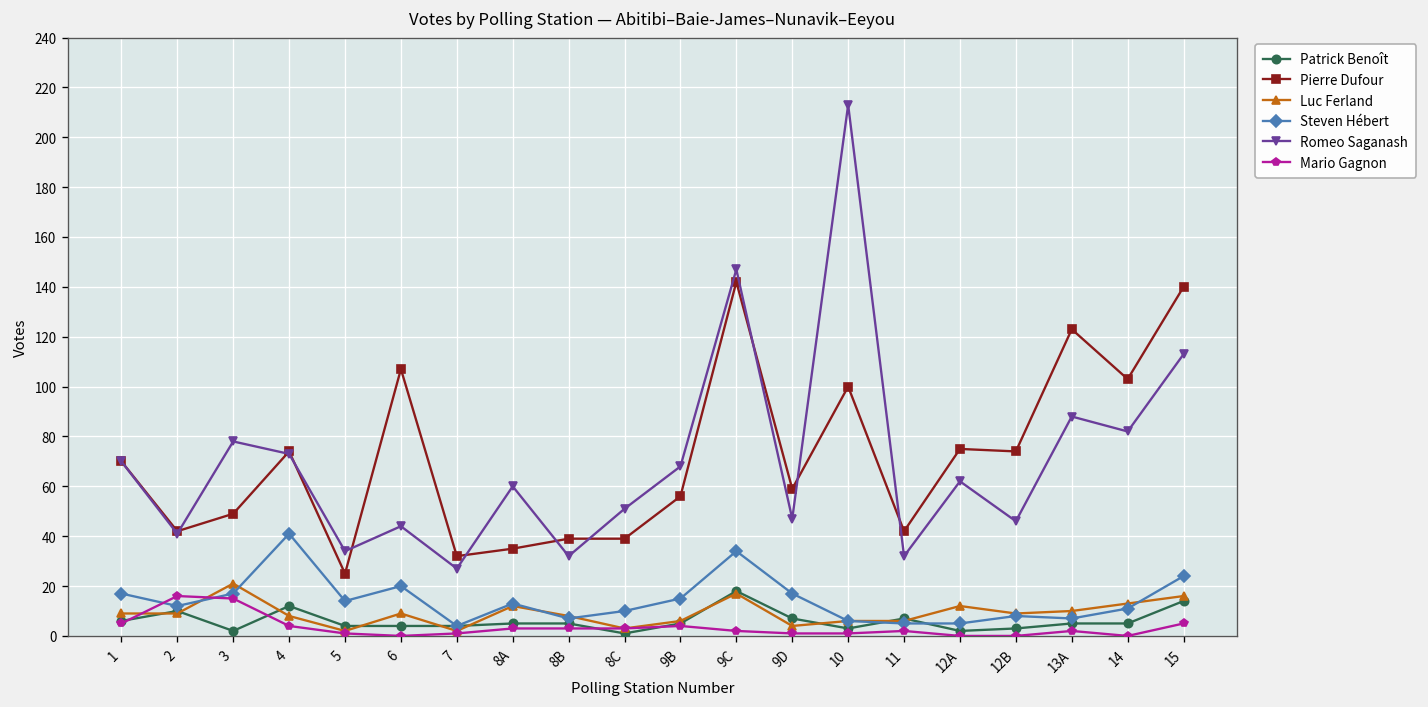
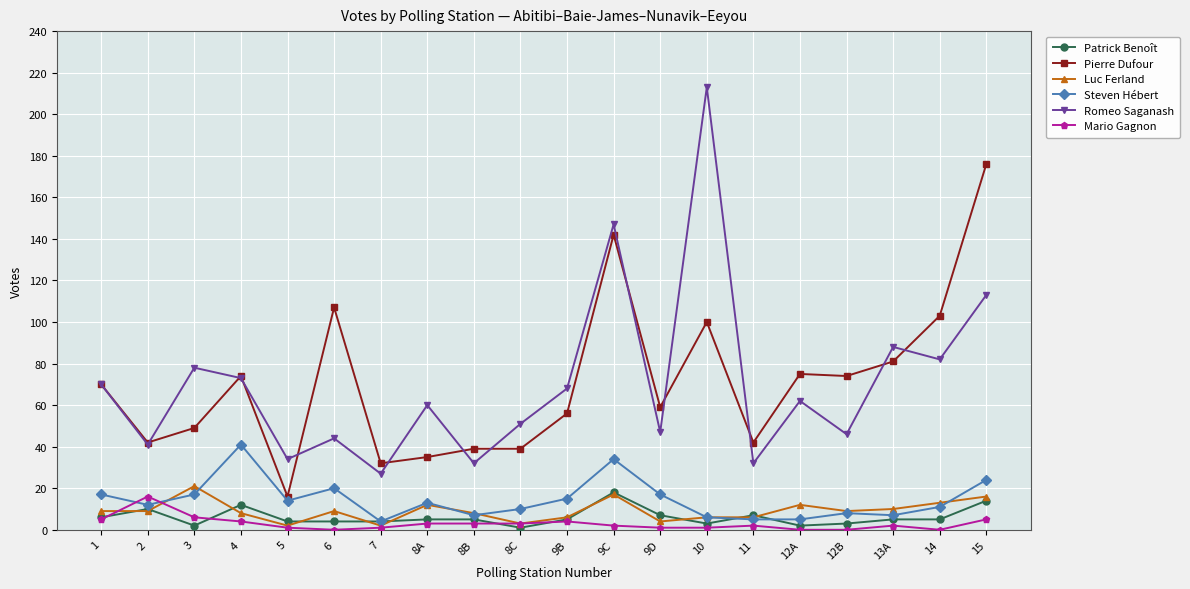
  {
    "Patrick Benoît": {
      "3": 2,
      "4": 12,
      "5": 4,
      "6": 4,
      "8A": 5,
      "8B": 5,
      "8C": 1,
      "9D": 7,
      "10": 3,
      "12A": 2,
      "12B": 3,
      "13A": 5,
      "14": 5,
      "15": 14
    },
    "Pierre Dufour": {
      "3": 49,
-     "5": 25,
+     "5": 16,
      "6": 107,
      "7": 32,
      "8A": 35,
      "8B": 39,
      "8C": 39,
      "9B": 56,
      "9C": 142,
      "9D": 59,
      "10": 100,
      "11": 42,
      "12A": 75,
      "12B": 74,
-     "13A": 123,
+     "13A": 81,
      "14": 103,
-     "15": 140
+     "15": 176
    },
    "Luc Ferland": {
      "1": 9,
      "3": 21,
      "4": 8,
      "6": 9,
      "9D": 4,
      "12A": 12,
      "13A": 10,
      "14": 13,
      "15": 16
    },
    "Steven Hébert": {
      "1": 17,
      "2": 12,
      "3": 17,
      "4": 41,
      "5": 14,
      "6": 20,
      "8C": 10,
      "9B": 15,
      "9C": 34,
      "9D": 17,
      "12A": 5,
      "13A": 7,
      "14": 11,
      "15": 24
    },
    "Romeo Saganash": {
      "3": 78,
      "5": 34,
      "6": 44,
      "7": 27,
      "8A": 60,
      "8B": 32,
      "8C": 51,
      "9B": 68,
      "9C": 147,
      "9D": 47,
      "10": 213,
      "11": 32,
      "12A": 62,
      "12B": 46,
      "13A": 88,
      "14": 82,
      "15": 113
    },
    "Mario Gagnon": {
      "2": 16,
-     "3": 15,
+     "3": 6,
      "4": 4,
      "6": 0,
      "8A": 3,
      "8B": 3,
      "9C": 2,
      "9D": 1,
      "10": 1,
      "11": 2,
      "12A": 0,
      "12B": 0,
      "13A": 2,
      "14": 0,
      "15": 5
    }
  }
